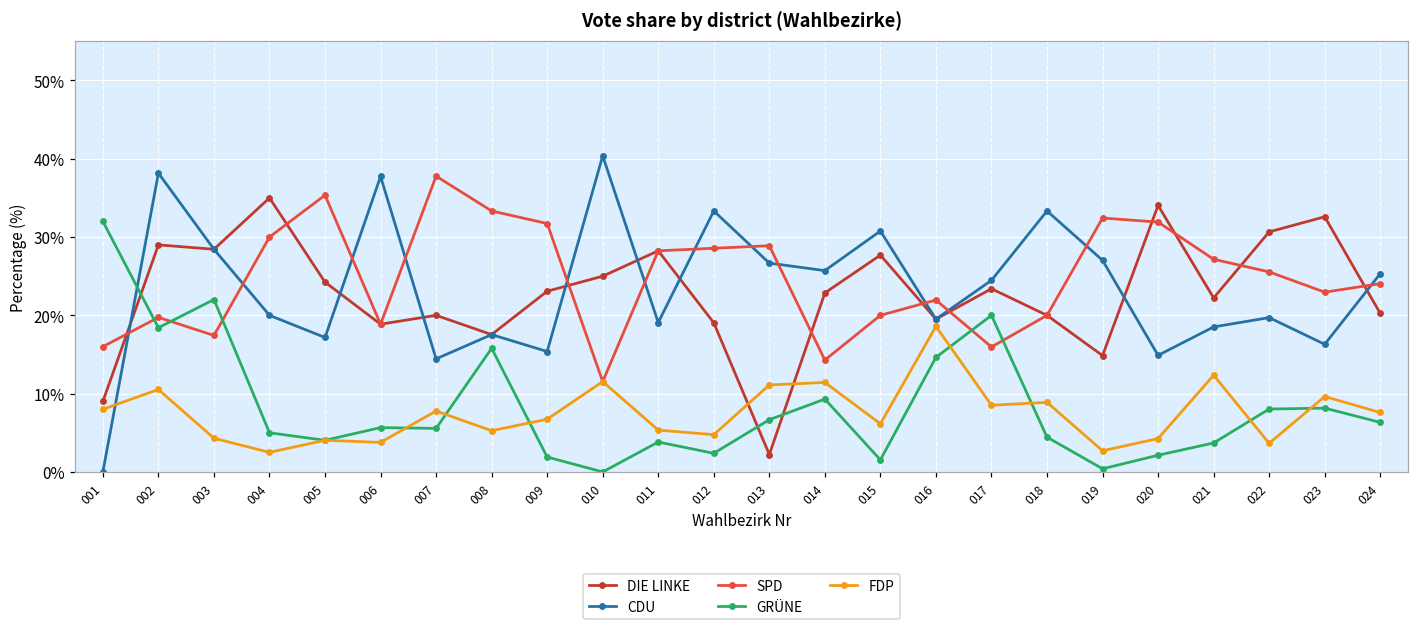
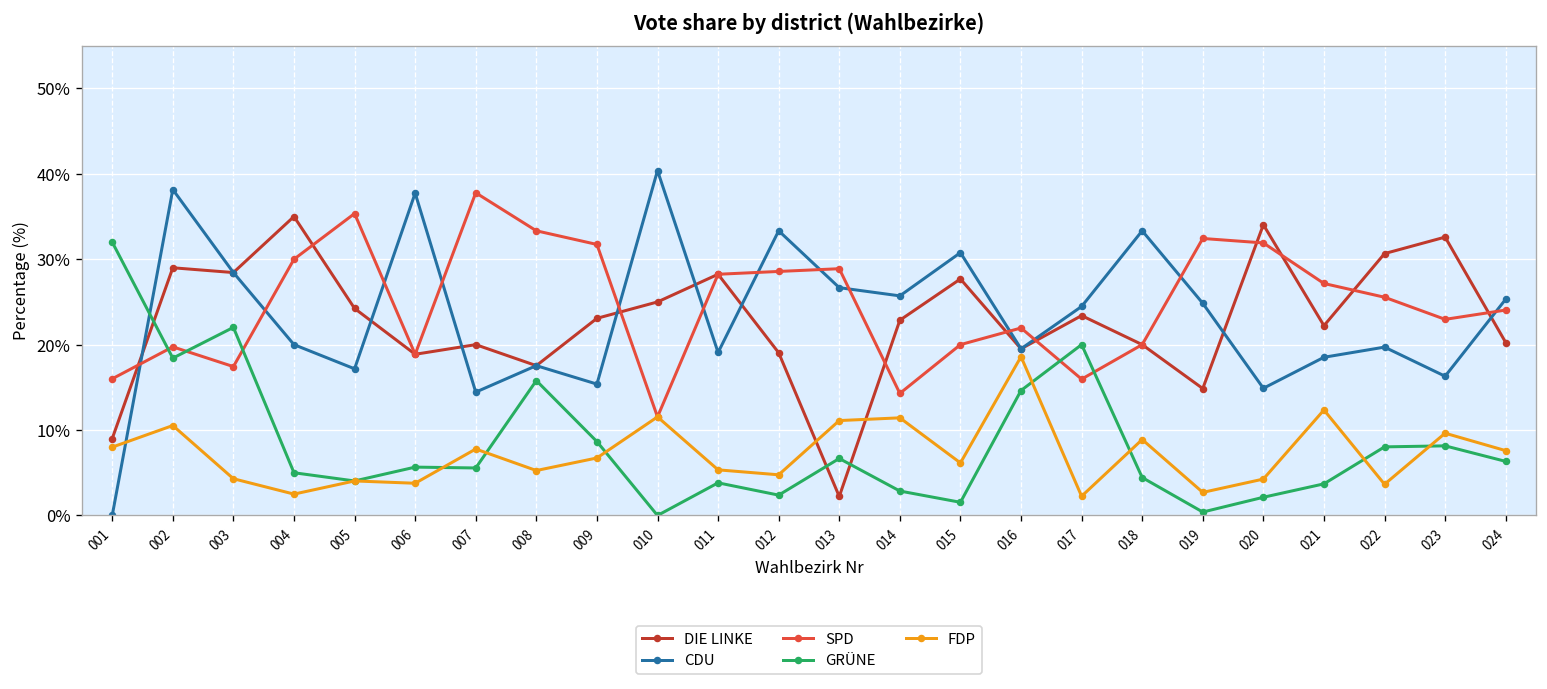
  {
    "CDU": {
      "001": "0%",
      "002": "38%",
      "004": "20%",
      "005": "17%",
      "006": "38%",
      "007": "14%",
      "009": "15%",
      "010": "40%",
      "011": "19%",
      "012": "33%",
      "013": "27%",
      "014": "26%",
      "015": "31%",
      "017": "24%",
      "018": "33%",
-     "019": "27%",
+     "019": "25%",
      "020": "15%",
      "021": "19%",
      "022": "20%",
      "023": "16%",
      "024": "25%"
    },
    "GRÜNE": {
      "001": "32%",
      "002": "18%",
      "003": "22%",
      "004": "5%",
      "006": "6%",
      "007": "6%",
      "008": "16%",
-     "009": "2%",
+     "009": "9%",
      "010": "0%",
      "011": "4%",
      "012": "2%",
      "013": "7%",
-     "014": "9%",
+     "014": "3%",
      "015": "2%",
      "016": "15%",
      "017": "20%",
      "018": "4%",
      "019": "0%",
      "020": "2%",
      "021": "4%",
      "022": "8%",
      "023": "8%",
      "024": "6%"
    },
    "FDP": {
      "001": "8%",
      "002": "11%",
      "003": "4%",
      "004": "3%",
      "006": "4%",
      "007": "8%",
      "008": "5%",
      "009": "7%",
      "011": "5%",
      "012": "5%",
      "013": "11%",
      "014": "11%",
      "015": "6%",
      "016": "19%",
-     "017": "9%",
+     "017": "2%",
      "018": "9%",
      "019": "3%",
      "020": "4%",
      "021": "12%",
      "022": "4%",
      "023": "10%",
      "024": "8%"
    }
  }
